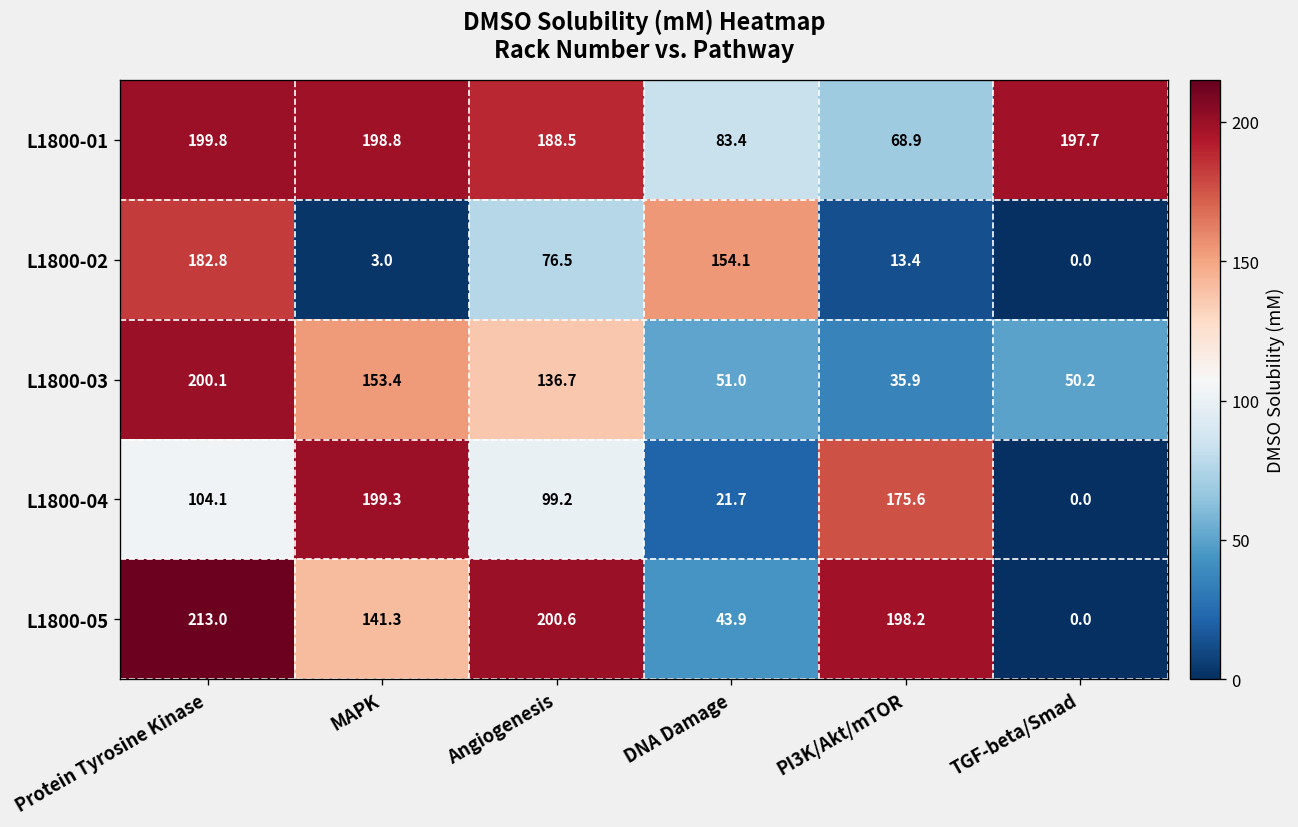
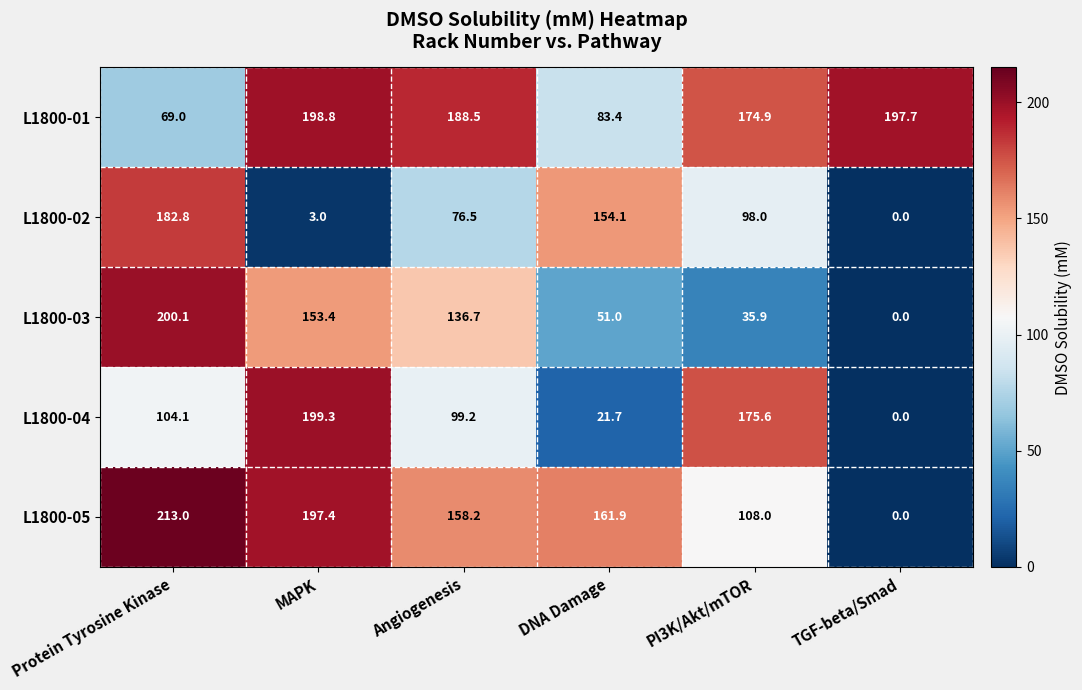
  {
    "L1800-01": {
-     "Protein Tyrosine Kinase": 199.8,
+     "Protein Tyrosine Kinase": 69.0,
      "MAPK": 198.8,
      "Angiogenesis": 188.5,
      "DNA Damage": 83.4,
-     "PI3K/Akt/mTOR": 68.9,
+     "PI3K/Akt/mTOR": 174.9,
      "TGF-beta/Smad": 197.7
    },
    "L1800-02": {
      "Protein Tyrosine Kinase": 182.8,
      "MAPK": 3.0,
      "Angiogenesis": 76.5,
      "DNA Damage": 154.1,
-     "PI3K/Akt/mTOR": 13.4,
+     "PI3K/Akt/mTOR": 98.0,
      "TGF-beta/Smad": 0.0
    },
    "L1800-03": {
      "Protein Tyrosine Kinase": 200.1,
      "MAPK": 153.4,
      "Angiogenesis": 136.7,
      "DNA Damage": 51.0,
      "PI3K/Akt/mTOR": 35.9,
-     "TGF-beta/Smad": 50.2
+     "TGF-beta/Smad": 0.0
    },
    "L1800-04": {
      "Protein Tyrosine Kinase": 104.1,
      "MAPK": 199.3,
      "Angiogenesis": 99.2,
      "DNA Damage": 21.7,
      "PI3K/Akt/mTOR": 175.6,
      "TGF-beta/Smad": 0.0
    },
    "L1800-05": {
      "Protein Tyrosine Kinase": 213.0,
-     "MAPK": 141.3,
-     "Angiogenesis": 200.6,
-     "DNA Damage": 43.9,
-     "PI3K/Akt/mTOR": 198.2,
+     "MAPK": 197.4,
+     "Angiogenesis": 158.2,
+     "DNA Damage": 161.9,
+     "PI3K/Akt/mTOR": 108.0,
      "TGF-beta/Smad": 0.0
    }
  }
